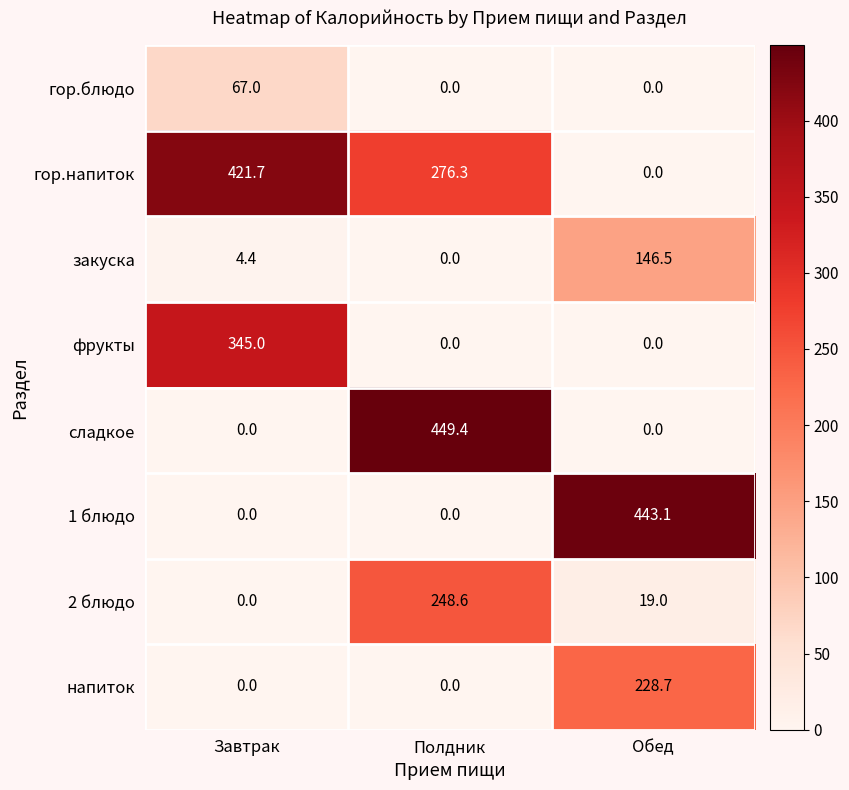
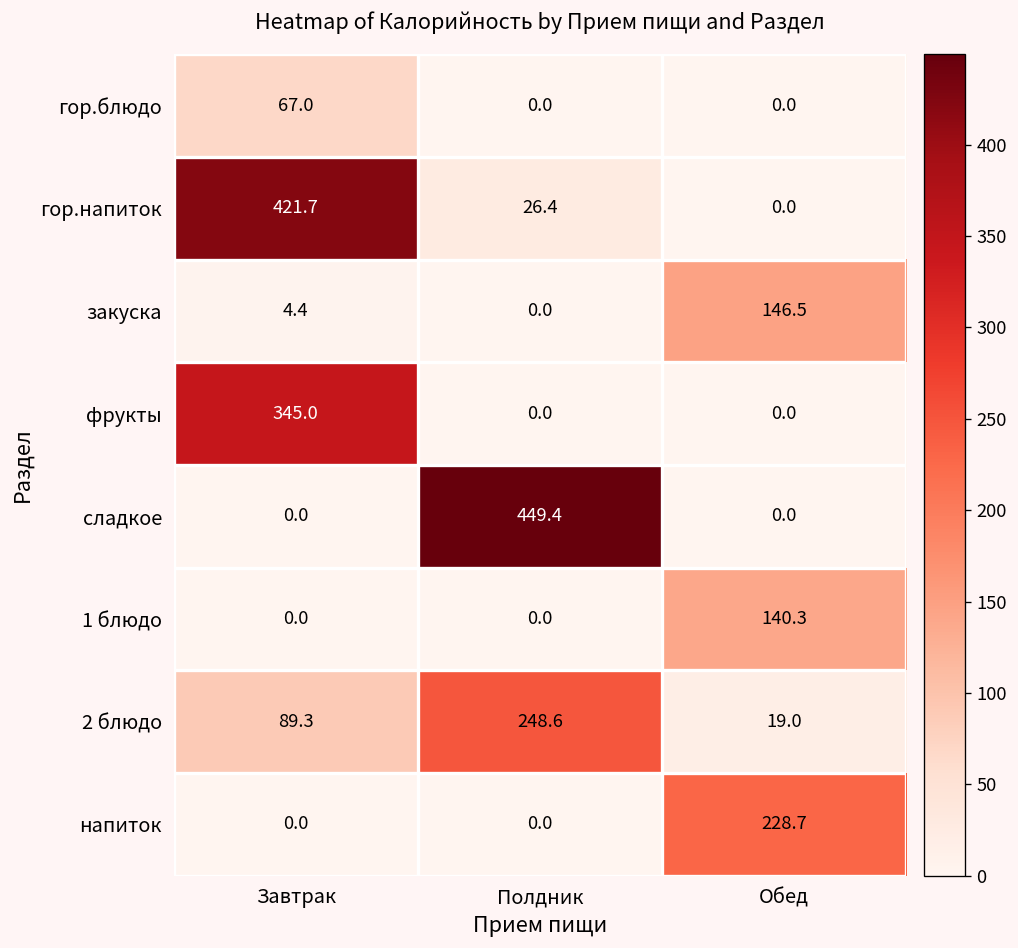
  {
    "гор.блюдо": {
      "Завтрак": 67.0,
      "Полдник": 0.0,
      "Обед": 0.0
    },
    "гор.напиток": {
      "Завтрак": 421.7,
-     "Полдник": 276.3,
+     "Полдник": 26.4,
      "Обед": 0.0
    },
    "закуска": {
      "Завтрак": 4.4,
      "Полдник": 0.0,
      "Обед": 146.5
    },
    "фрукты": {
      "Завтрак": 345.0,
      "Полдник": 0.0,
      "Обед": 0.0
    },
    "сладкое": {
      "Завтрак": 0.0,
      "Полдник": 449.4,
      "Обед": 0.0
    },
    "1 блюдо": {
      "Завтрак": 0.0,
      "Полдник": 0.0,
-     "Обед": 443.1
+     "Обед": 140.3
    },
    "2 блюдо": {
-     "Завтрак": 0.0,
+     "Завтрак": 89.3,
      "Полдник": 248.6,
      "Обед": 19.0
    },
    "напиток": {
      "Завтрак": 0.0,
      "Полдник": 0.0,
      "Обед": 228.7
    }
  }
